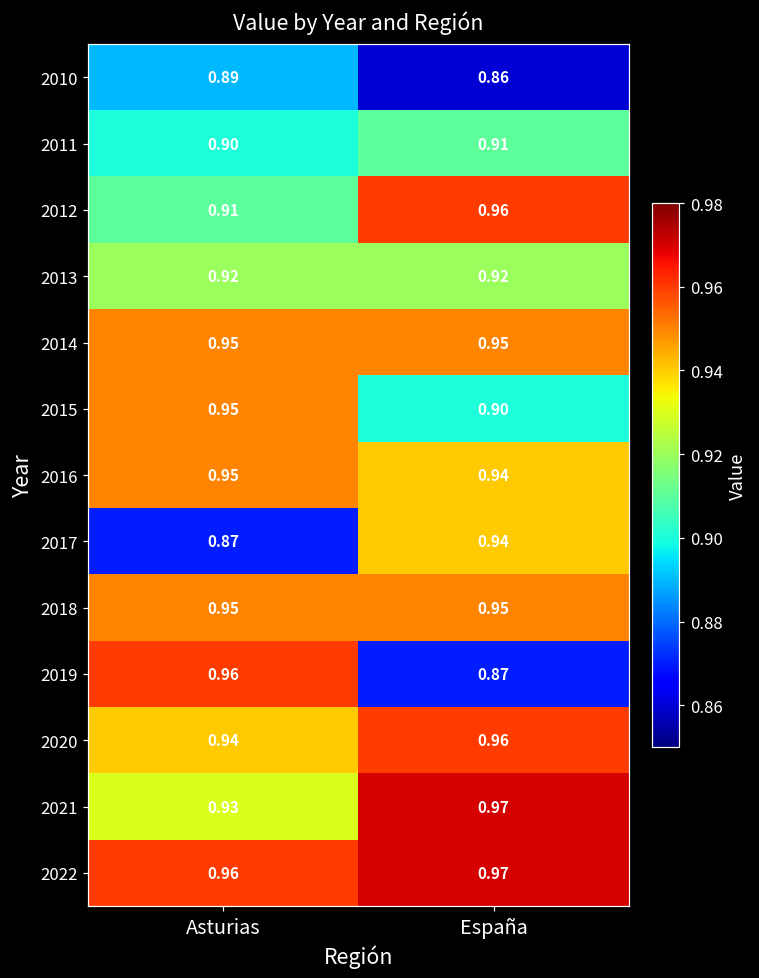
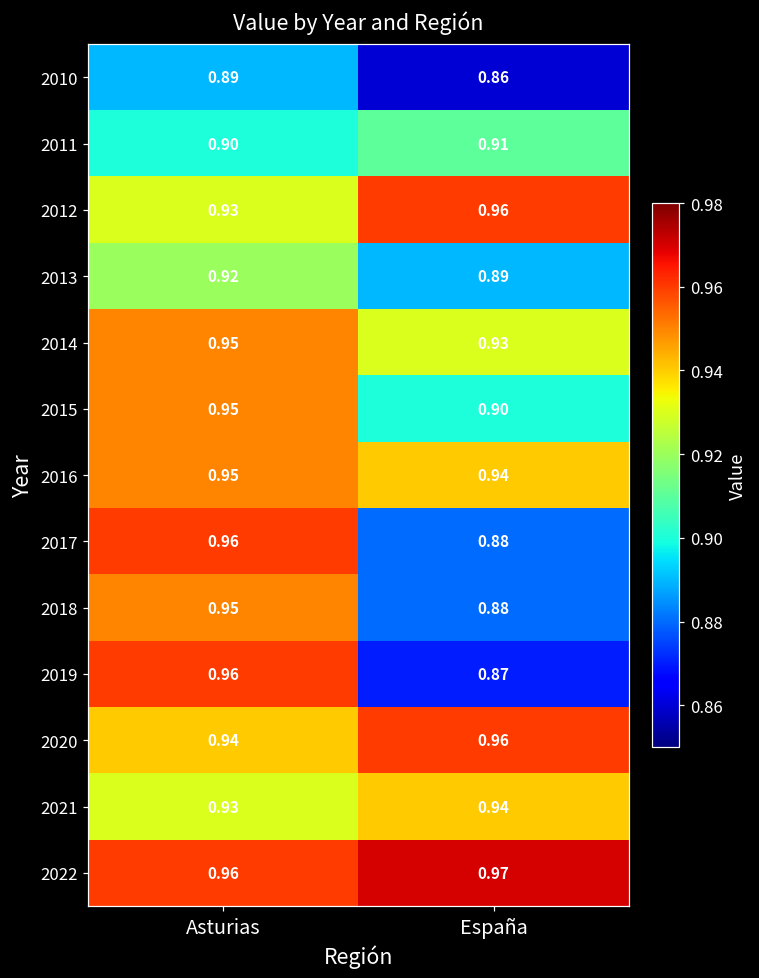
  {
    "2010": {
      "Asturias": 0.89,
      "España": 0.86
    },
    "2011": {
      "Asturias": 0.90,
      "España": 0.91
    },
    "2012": {
-     "Asturias": 0.91,
+     "Asturias": 0.93,
      "España": 0.96
    },
    "2013": {
      "Asturias": 0.92,
-     "España": 0.92
+     "España": 0.89
    },
    "2014": {
      "Asturias": 0.95,
-     "España": 0.95
+     "España": 0.93
    },
    "2015": {
      "Asturias": 0.95,
      "España": 0.90
    },
    "2016": {
      "Asturias": 0.95,
      "España": 0.94
    },
    "2017": {
-     "Asturias": 0.87,
-     "España": 0.94
+     "Asturias": 0.96,
+     "España": 0.88
    },
    "2018": {
      "Asturias": 0.95,
-     "España": 0.95
+     "España": 0.88
    },
    "2019": {
      "Asturias": 0.96,
      "España": 0.87
    },
    "2020": {
      "Asturias": 0.94,
      "España": 0.96
    },
    "2021": {
      "Asturias": 0.93,
-     "España": 0.97
+     "España": 0.94
    },
    "2022": {
      "Asturias": 0.96,
      "España": 0.97
    }
  }
